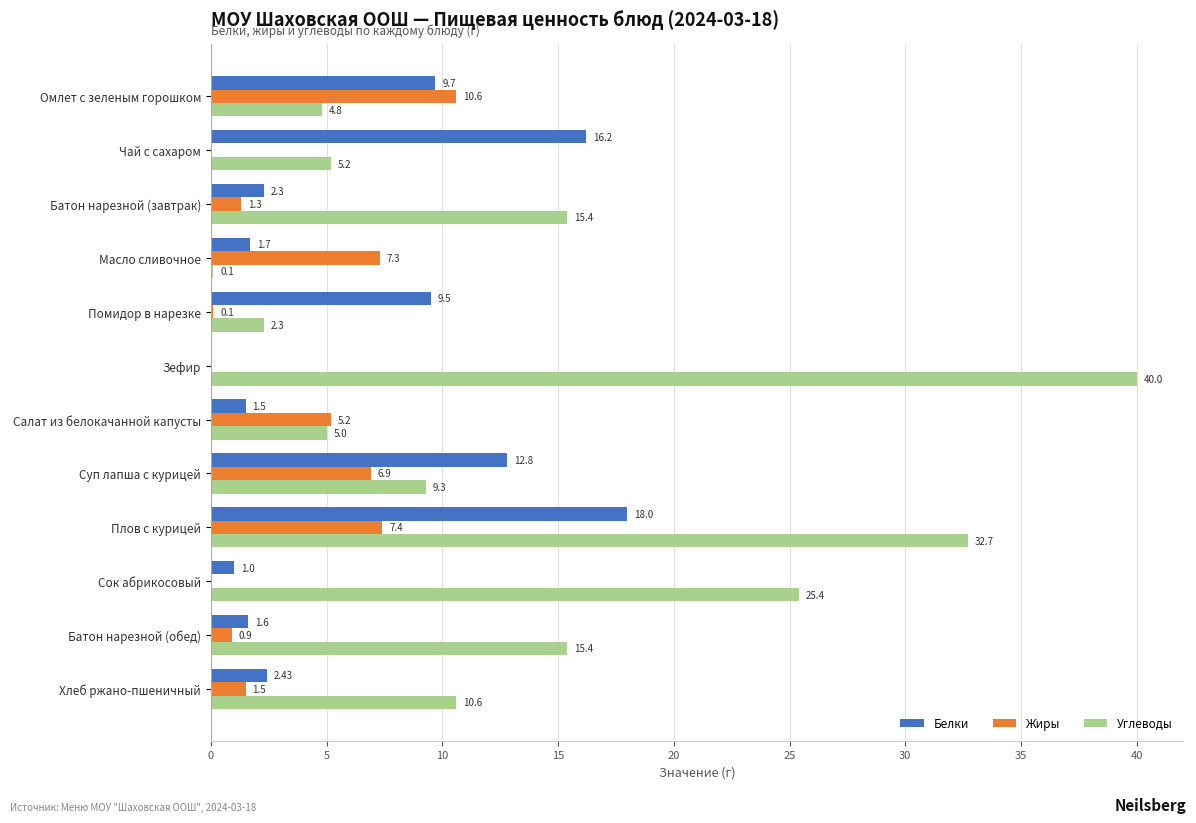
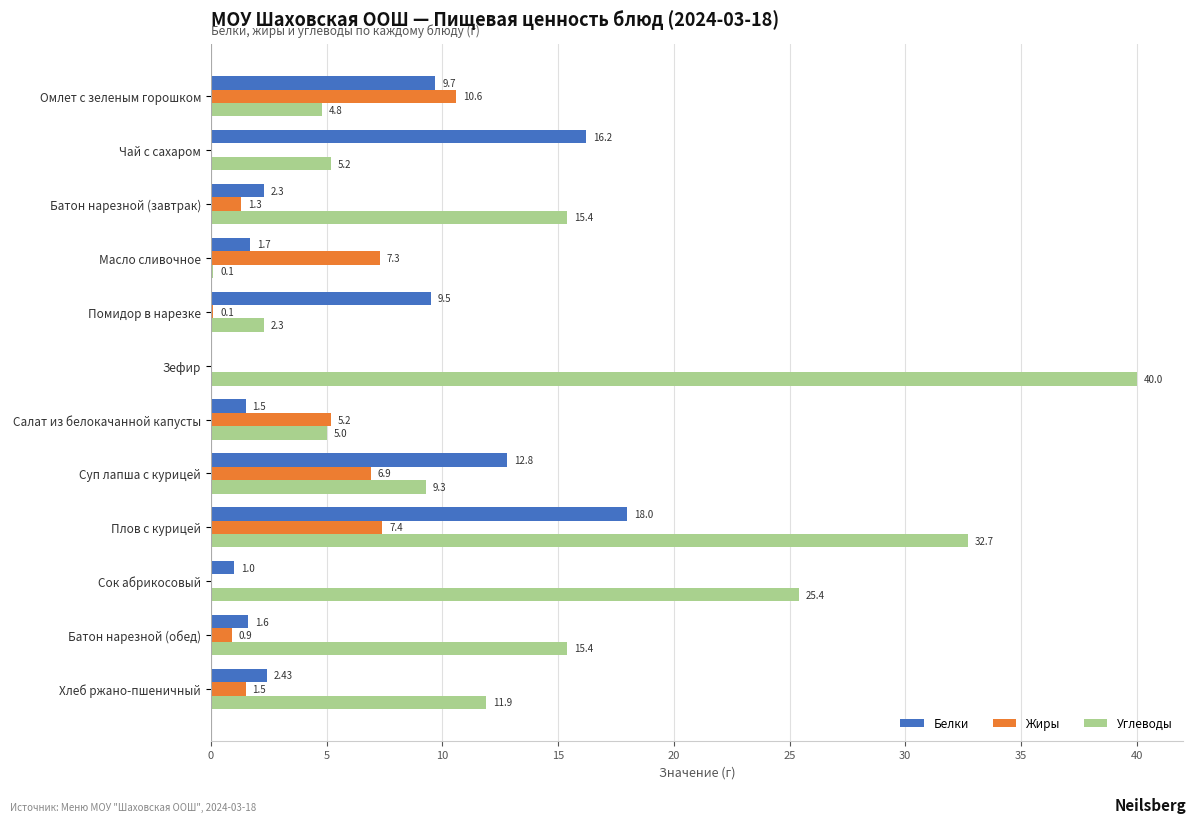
  {
    "Белки": {
      "Омлет с зеленым горошком": 9.7,
      "Чай с сахаром": 16.2,
      "Батон нарезной (завтрак)": 2.3,
      "Масло сливочное": 1.7,
      "Помидор в нарезке": 9.5,
      "Салат из белокачанной капусты": 1.5,
      "Суп лапша с курицей": 12.8,
      "Плов с курицей": 18.0,
      "Сок абрикосовый": 1.0,
      "Батон нарезной (обед)": 1.6,
      "Хлеб ржано-пшеничный": 2.43
    },
    "Жиры": {
      "Омлет с зеленым горошком": 10.6,
      "Батон нарезной (завтрак)": 1.3,
      "Масло сливочное": 7.3,
      "Помидор в нарезке": 0.1,
      "Салат из белокачанной капусты": 5.2,
      "Суп лапша с курицей": 6.9,
      "Плов с курицей": 7.4,
      "Батон нарезной (обед)": 0.9,
      "Хлеб ржано-пшеничный": 1.5
    },
    "Углеводы": {
      "Омлет с зеленым горошком": 4.8,
      "Чай с сахаром": 5.2,
      "Батон нарезной (завтрак)": 15.4,
      "Масло сливочное": 0.1,
      "Помидор в нарезке": 2.3,
      "Зефир": 40.0,
      "Салат из белокачанной капусты": 5.0,
      "Суп лапша с курицей": 9.3,
      "Плов с курицей": 32.7,
      "Сок абрикосовый": 25.4,
      "Батон нарезной (обед)": 15.4,
-     "Хлеб ржано-пшеничный": 10.6
+     "Хлеб ржано-пшеничный": 11.9
    }
  }
